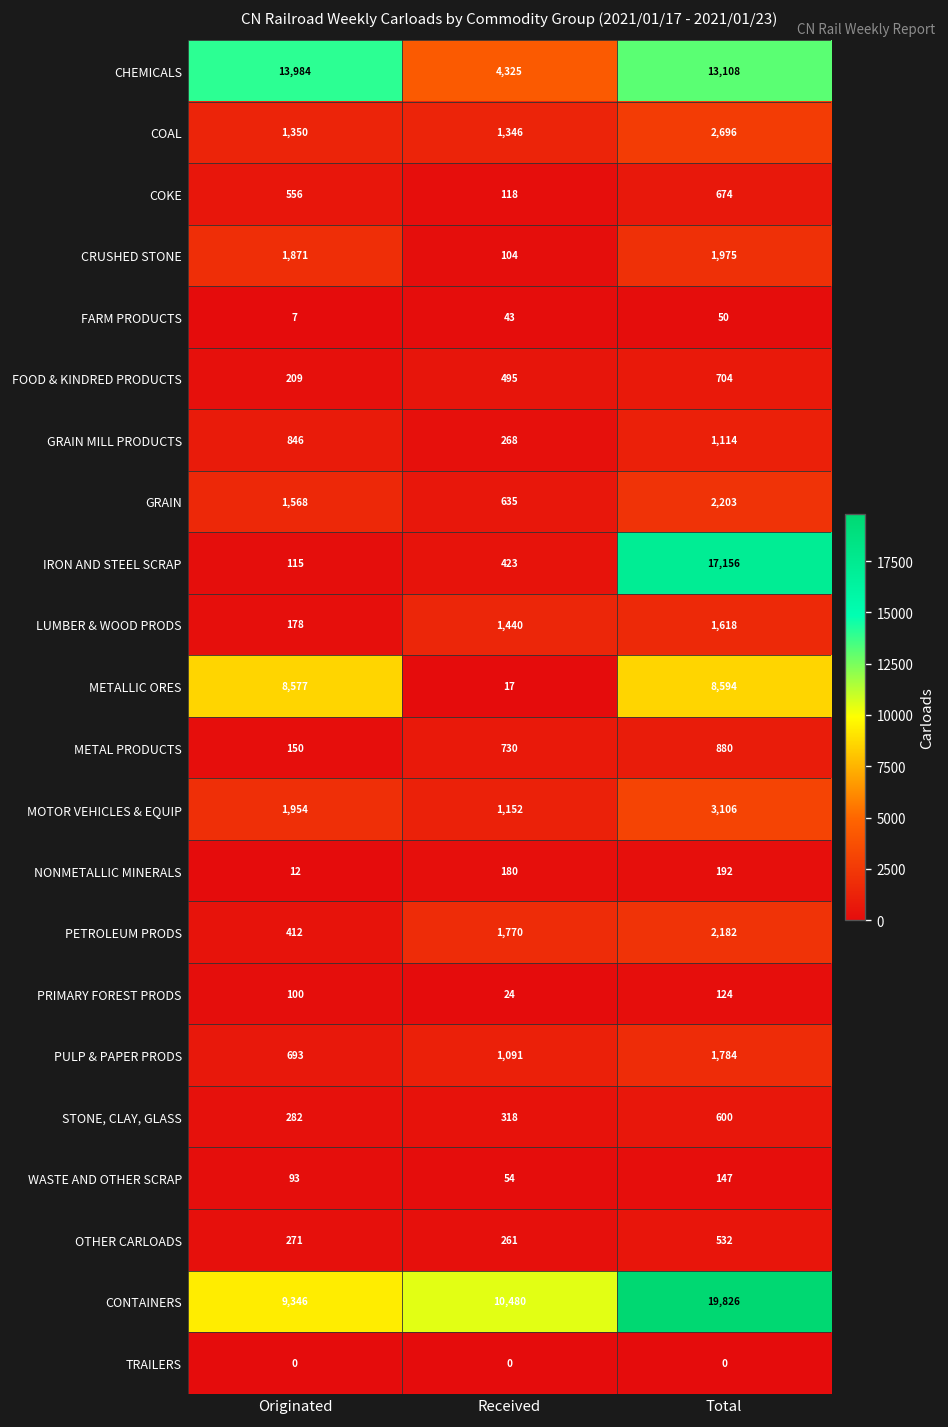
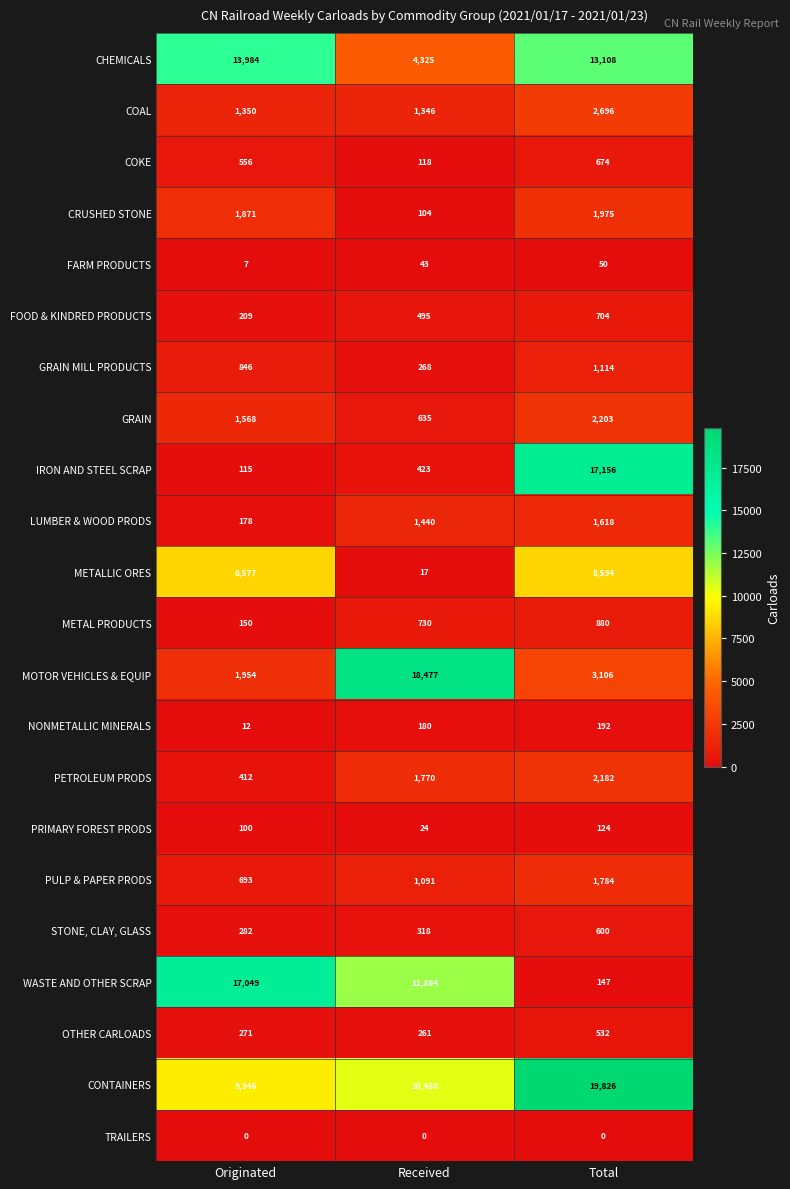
  {
    "CHEMICALS": {
      "Originated": "13,984",
      "Received": "4,325",
      "Total": "13,108"
    },
    "COAL": {
      "Originated": "1,350",
      "Received": "1,346",
      "Total": "2,696"
    },
    "COKE": {
      "Originated": "556",
      "Received": "118",
      "Total": "674"
    },
    "CRUSHED STONE": {
      "Originated": "1,871",
      "Received": "104",
      "Total": "1,975"
    },
    "FARM PRODUCTS": {
      "Originated": "7",
      "Received": "43",
      "Total": "50"
    },
    "FOOD & KINDRED PRODUCTS": {
      "Originated": "209",
      "Received": "495",
      "Total": "704"
    },
    "GRAIN MILL PRODUCTS": {
      "Originated": "846",
      "Received": "268",
      "Total": "1,114"
    },
    "GRAIN": {
      "Originated": "1,568",
      "Received": "635",
      "Total": "2,203"
    },
    "IRON AND STEEL SCRAP": {
      "Originated": "115",
      "Received": "423",
      "Total": "17,156"
    },
    "LUMBER & WOOD PRODS": {
      "Originated": "178",
      "Received": "1,440",
      "Total": "1,618"
    },
    "METALLIC ORES": {
      "Originated": "8,577",
      "Received": "17",
      "Total": "8,594"
    },
    "METAL PRODUCTS": {
      "Originated": "150",
      "Received": "730",
      "Total": "880"
    },
    "MOTOR VEHICLES & EQUIP": {
      "Originated": "1,954",
-     "Received": "1,152",
+     "Received": "18,477",
      "Total": "3,106"
    },
    "NONMETALLIC MINERALS": {
      "Originated": "12",
      "Received": "180",
      "Total": "192"
    },
    "PETROLEUM PRODS": {
      "Originated": "412",
      "Received": "1,770",
      "Total": "2,182"
    },
    "PRIMARY FOREST PRODS": {
      "Originated": "100",
      "Received": "24",
      "Total": "124"
    },
    "PULP & PAPER PRODS": {
      "Originated": "693",
      "Received": "1,091",
      "Total": "1,784"
    },
    "STONE, CLAY, GLASS": {
      "Originated": "282",
      "Received": "318",
      "Total": "600"
    },
    "WASTE AND OTHER SCRAP": {
-     "Originated": "93",
-     "Received": "54",
+     "Originated": "17,049",
+     "Received": "11,864",
      "Total": "147"
    },
    "OTHER CARLOADS": {
      "Originated": "271",
      "Received": "261",
      "Total": "532"
    },
    "CONTAINERS": {
      "Originated": "9,346",
      "Received": "10,480",
      "Total": "19,826"
    },
    "TRAILERS": {
      "Originated": "0",
      "Received": "0",
      "Total": "0"
    }
  }
